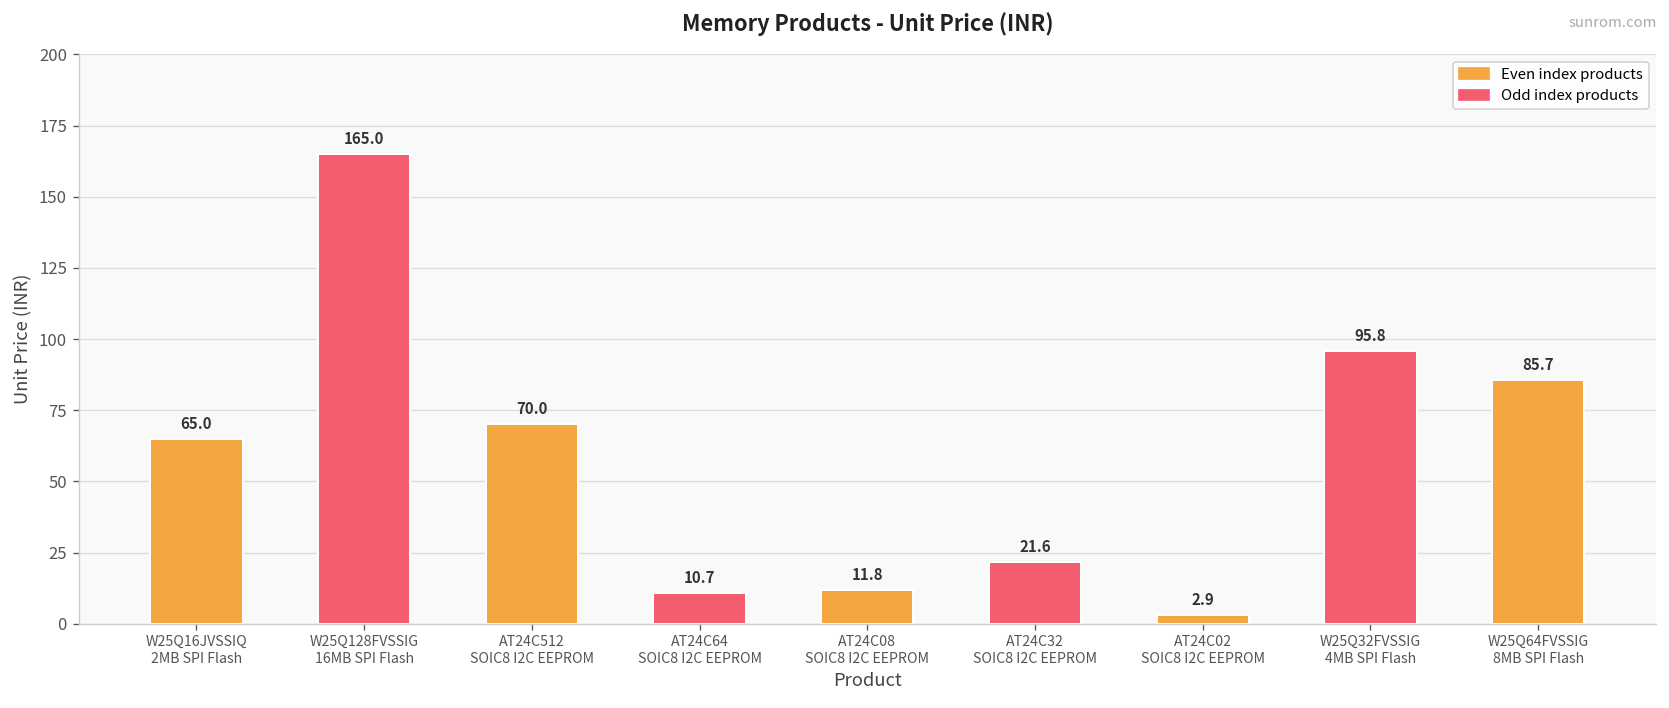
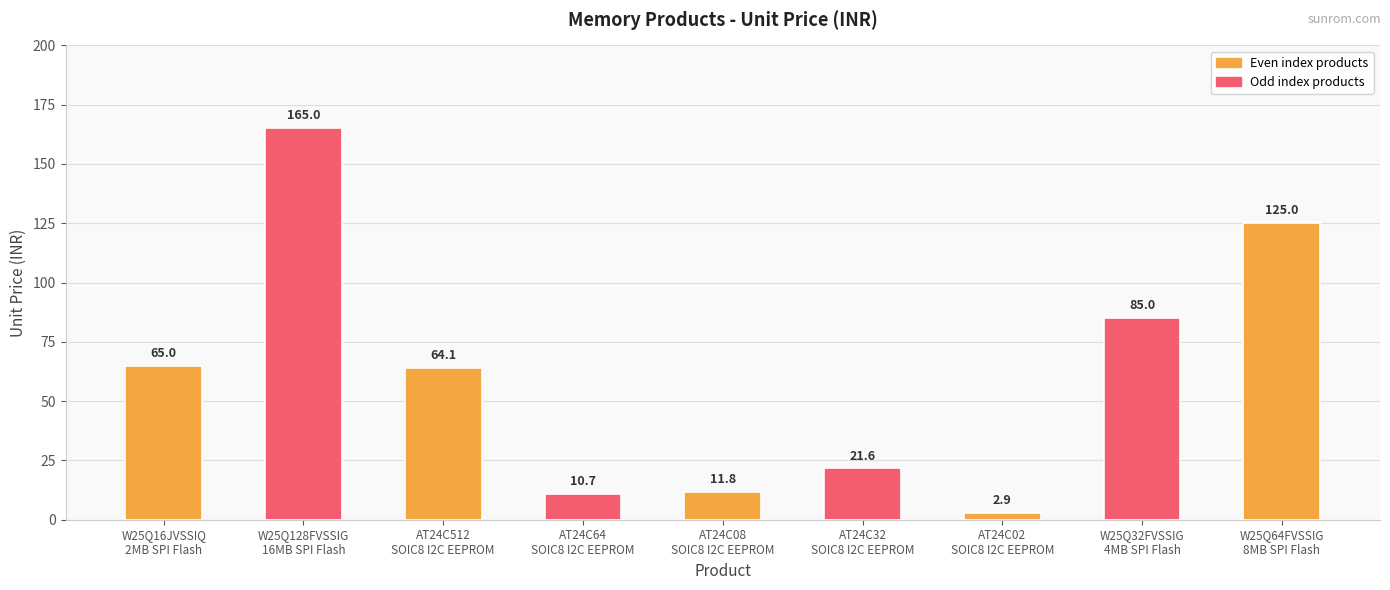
  {
    "W25Q16JVSSIQ 2MB SPI Flash": 65.0,
    "W25Q128FVSSIG 16MB SPI Flash": 165.0,
-   "AT24C512 SOIC8 I2C EEPROM": 70.0,
+   "AT24C512 SOIC8 I2C EEPROM": 64.1,
    "AT24C64 SOIC8 I2C EEPROM": 10.7,
    "AT24C08 SOIC8 I2C EEPROM": 11.8,
    "AT24C32 SOIC8 I2C EEPROM": 21.6,
    "AT24C02 SOIC8 I2C EEPROM": 2.9,
-   "W25Q32FVSSIG 4MB SPI Flash": 95.8,
-   "W25Q64FVSSIG 8MB SPI Flash": 85.7
+   "W25Q32FVSSIG 4MB SPI Flash": 85.0,
+   "W25Q64FVSSIG 8MB SPI Flash": 125.0
  }
